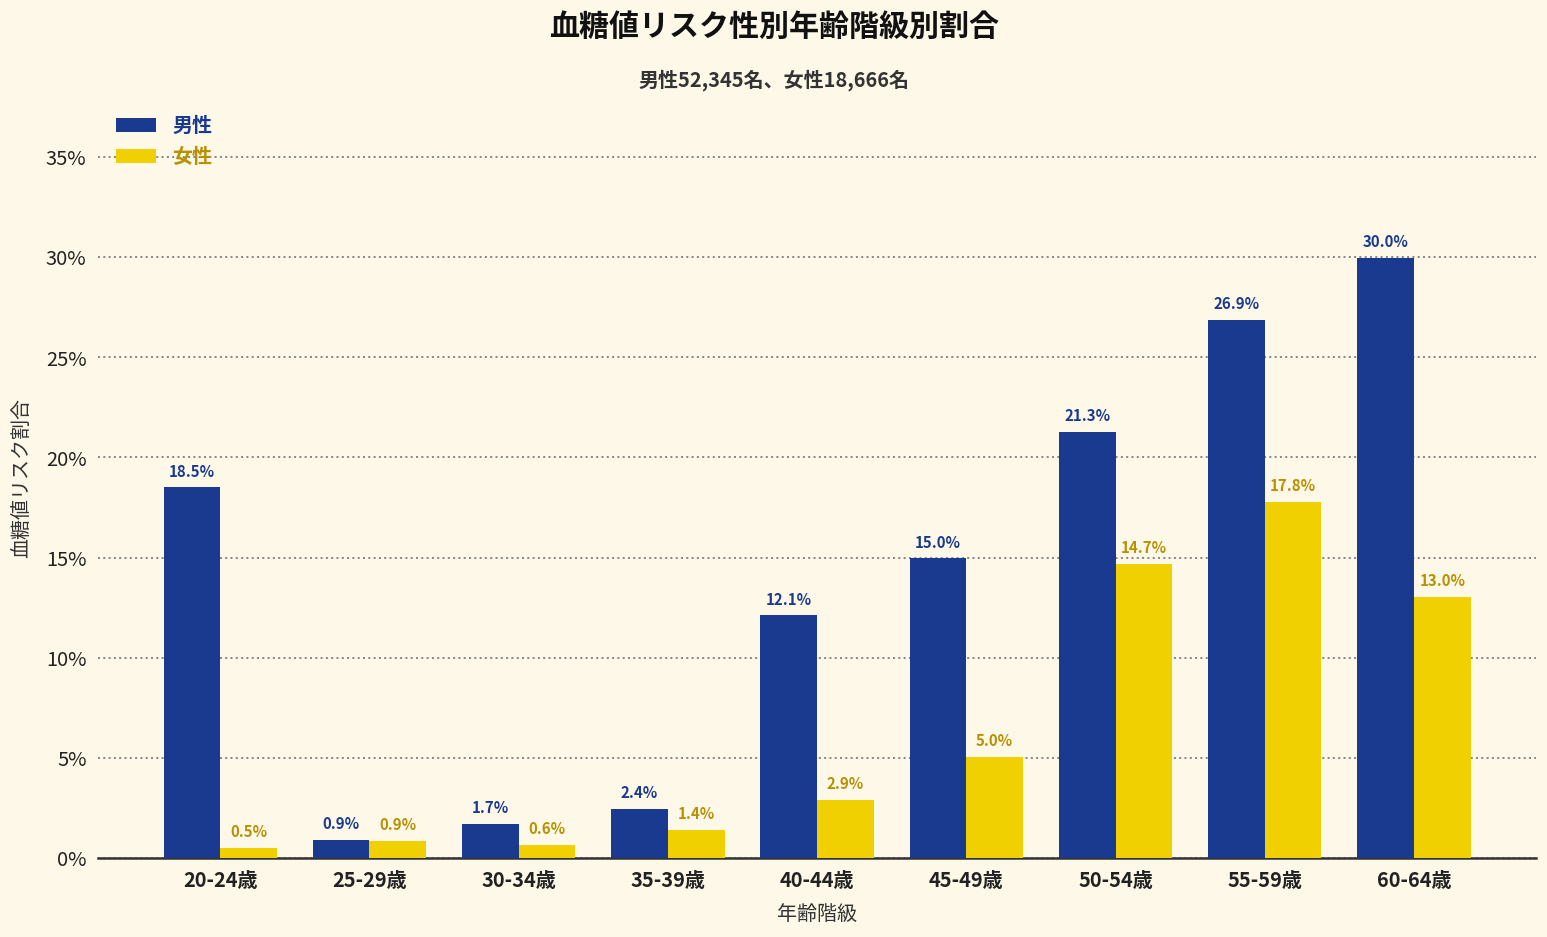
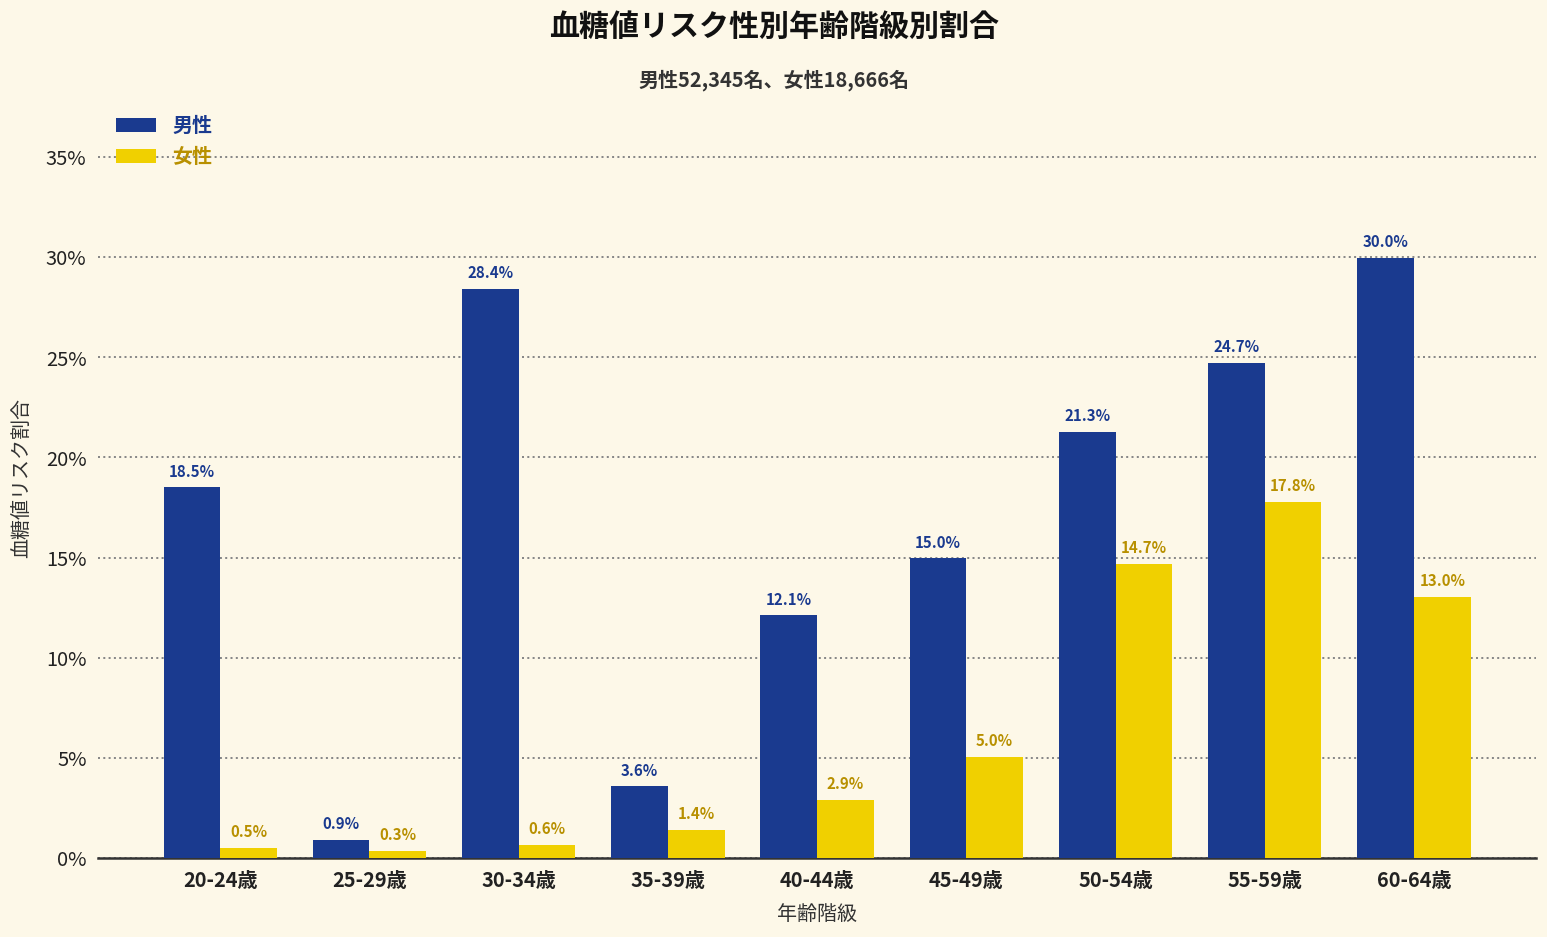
  {
    "男性": {
      "20-24歳": "18.5%",
      "25-29歳": "0.9%",
-     "30-34歳": "1.7%",
-     "35-39歳": "2.4%",
+     "30-34歳": "28.4%",
+     "35-39歳": "3.6%",
      "40-44歳": "12.1%",
      "45-49歳": "15.0%",
      "50-54歳": "21.3%",
-     "55-59歳": "26.9%",
+     "55-59歳": "24.7%",
      "60-64歳": "30.0%"
    },
    "女性": {
      "20-24歳": "0.5%",
-     "25-29歳": "0.9%",
+     "25-29歳": "0.3%",
      "30-34歳": "0.6%",
      "35-39歳": "1.4%",
      "40-44歳": "2.9%",
      "45-49歳": "5.0%",
      "50-54歳": "14.7%",
      "55-59歳": "17.8%",
      "60-64歳": "13.0%"
    }
  }
